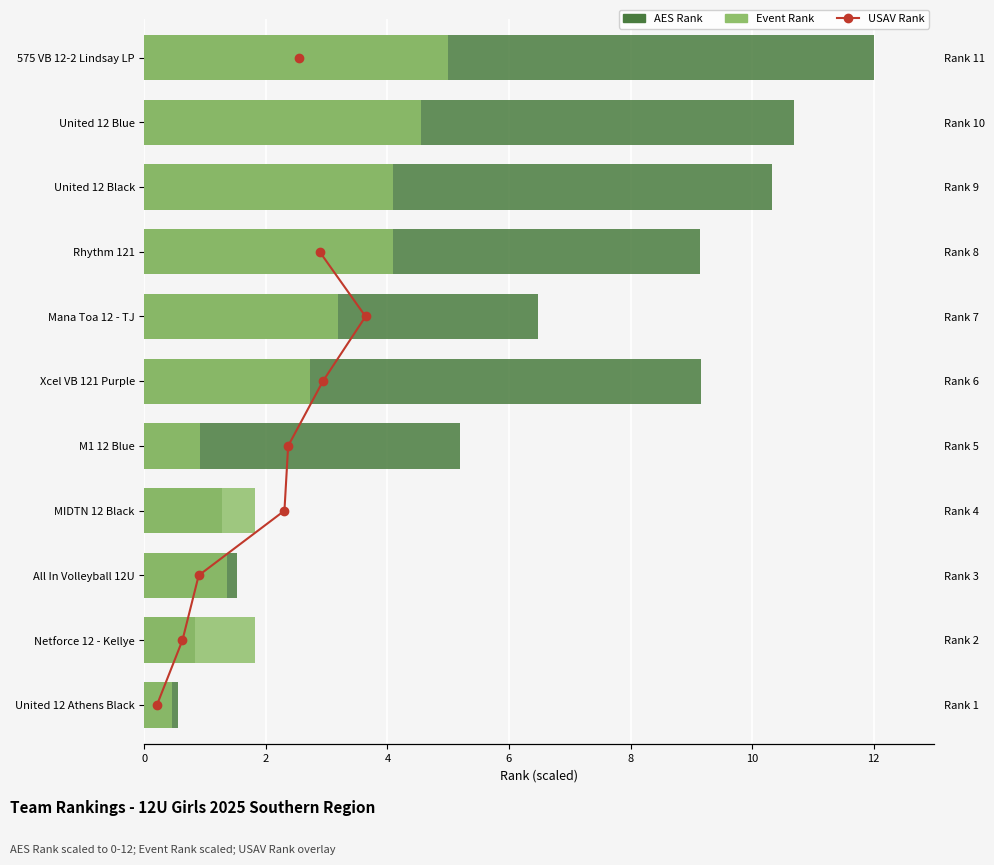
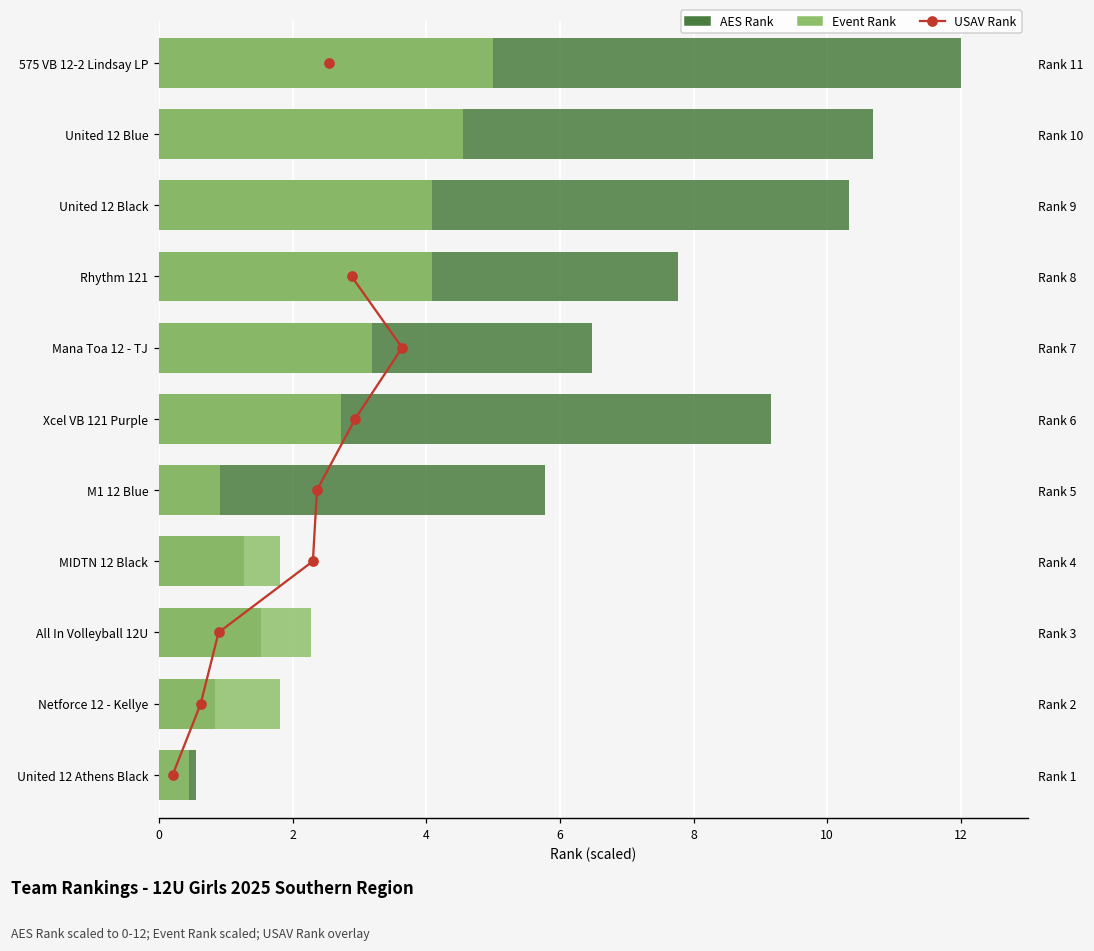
  {
    "AES Rank": {
      "575 VB 12-2 Lindsay LP": 12.0,
      "United 12 Blue": 10.7,
      "United 12 Black": 10.3,
-     "Rhythm 121": 9.1,
+     "Rhythm 121": 7.8,
      "Mana Toa 12 - TJ": 6.5,
      "Xcel VB 121 Purple": 9.2,
-     "M1 12 Blue": 5.2,
+     "M1 12 Blue": 5.8,
      "United 12 Athens Black": 0.6
    },
    "Event Rank": {
      "MIDTN 12 Black": 1.8,
-     "All In Volleyball 12U": 1.4,
+     "All In Volleyball 12U": 2.3,
      "Netforce 12 - Kellye": 1.8
    }
  }
